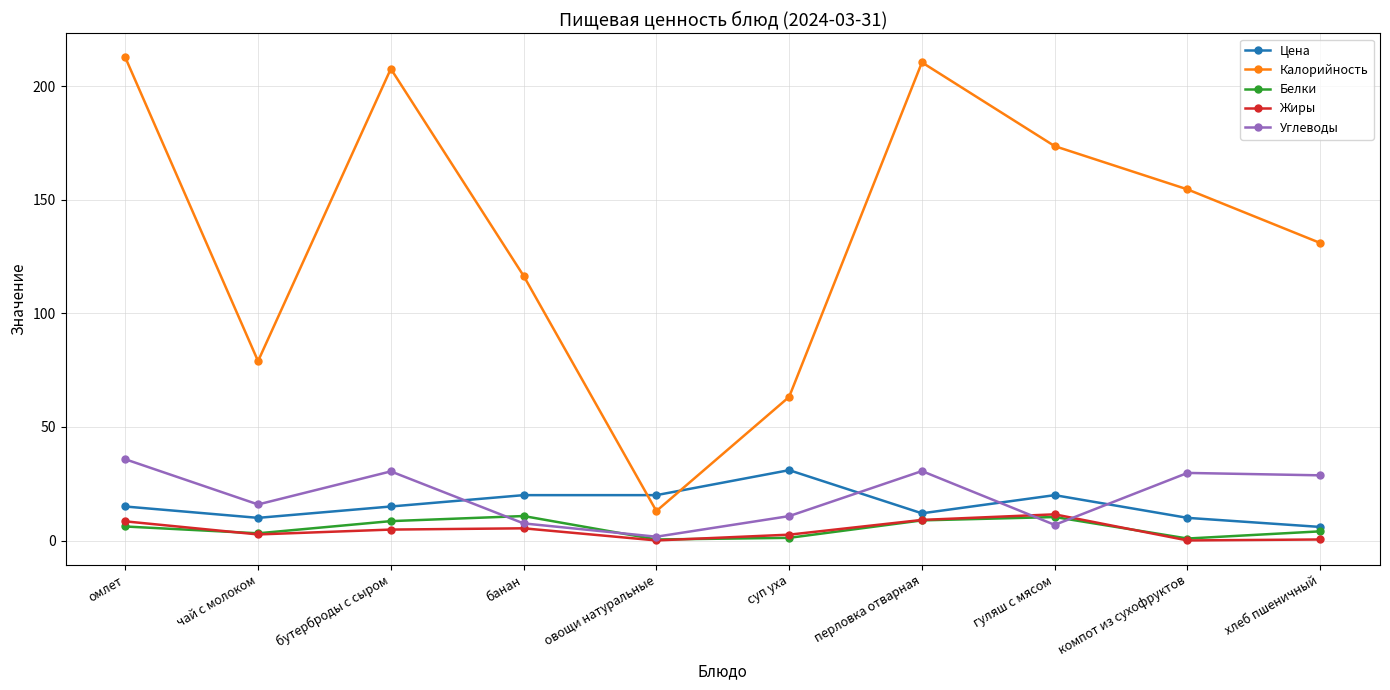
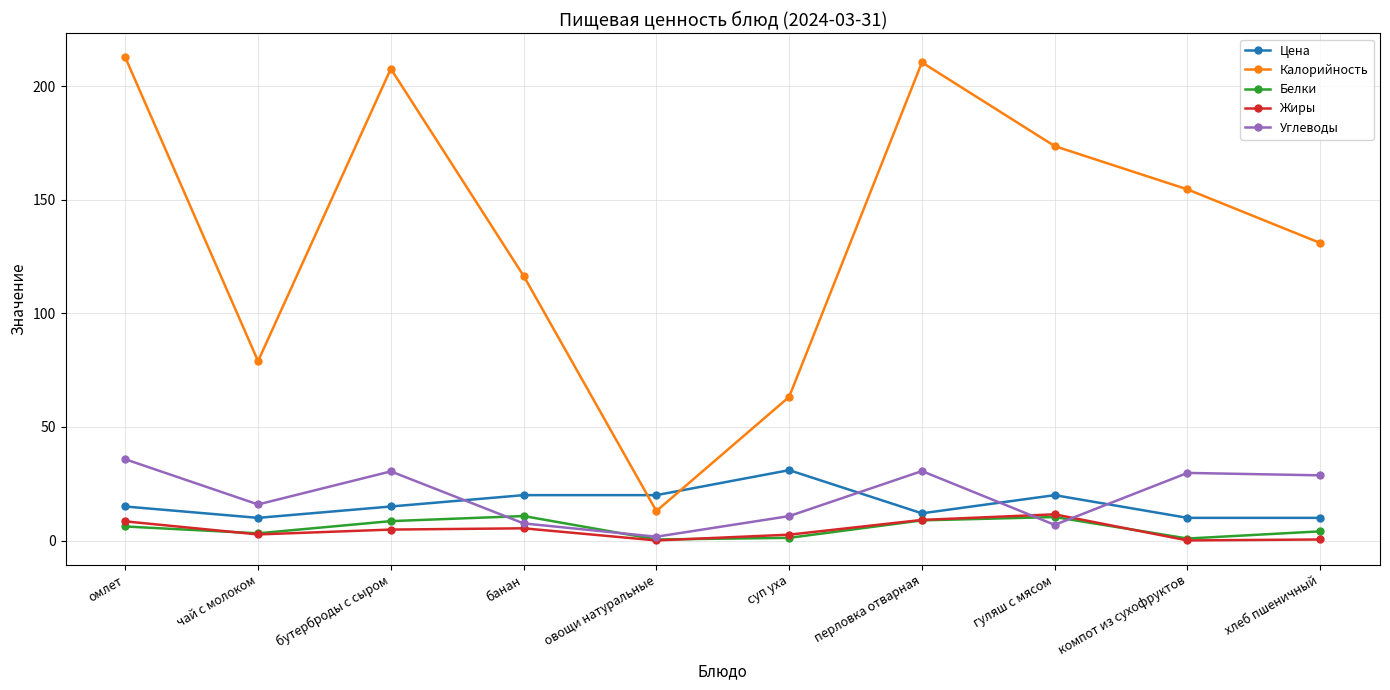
  {
    "Цена": {
      "омлет": 15,
      "чай с молоком": 10,
      "бутерброды с сыром": 15,
      "банан": 20,
      "овощи натуральные": 20,
      "суп уха": 31,
      "перловка отварная": 12,
      "гуляш с мясом": 20,
      "компот из сухофруктов": 10,
-     "хлеб пшеничный": 6
+     "хлеб пшеничный": 10
    },
    "Калорийность": {
      "омлет": 213,
      "чай с молоком": 79,
      "бутерброды с сыром": 208,
      "банан": 117,
      "овощи натуральные": 13,
      "суп уха": 63,
      "перловка отварная": 211,
      "гуляш с мясом": 174,
      "компот из сухофруктов": 155,
      "хлеб пшеничный": 131
    },
    "Белки": {
      "омлет": 6,
      "бутерброды с сыром": 9,
      "банан": 11,
      "суп уха": 1,
      "гуляш с мясом": 10,
      "хлеб пшеничный": 4
    },
    "Жиры": {
      "омлет": 8,
      "бутерброды с сыром": 5,
      "банан": 5,
      "суп уха": 3,
      "гуляш с мясом": 12,
      "хлеб пшеничный": 0
    },
    "Углеводы": {
      "омлет": 36,
      "чай с молоком": 16,
      "бутерброды с сыром": 30,
      "банан": 8,
      "овощи натуральные": 2,
      "суп уха": 11,
      "перловка отварная": 31,
      "гуляш с мясом": 7,
      "компот из сухофруктов": 30,
      "хлеб пшеничный": 29
    }
  }
